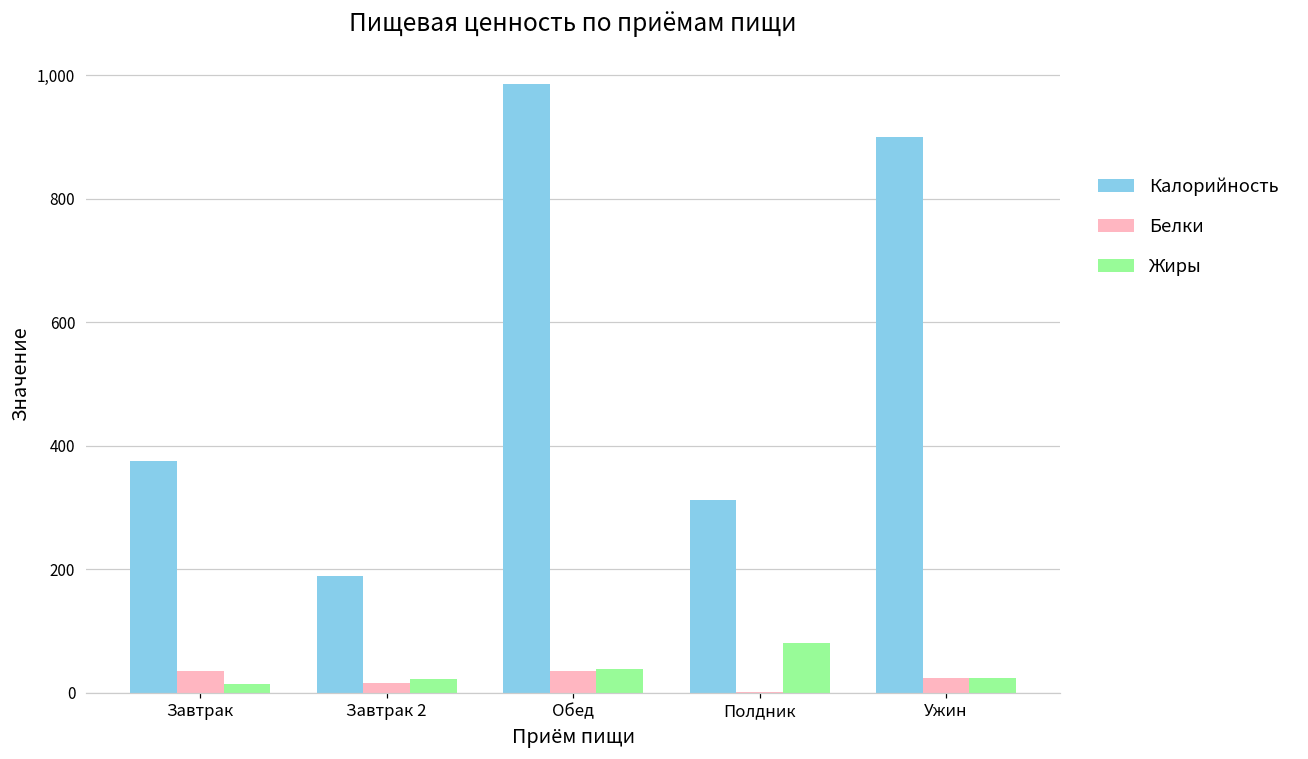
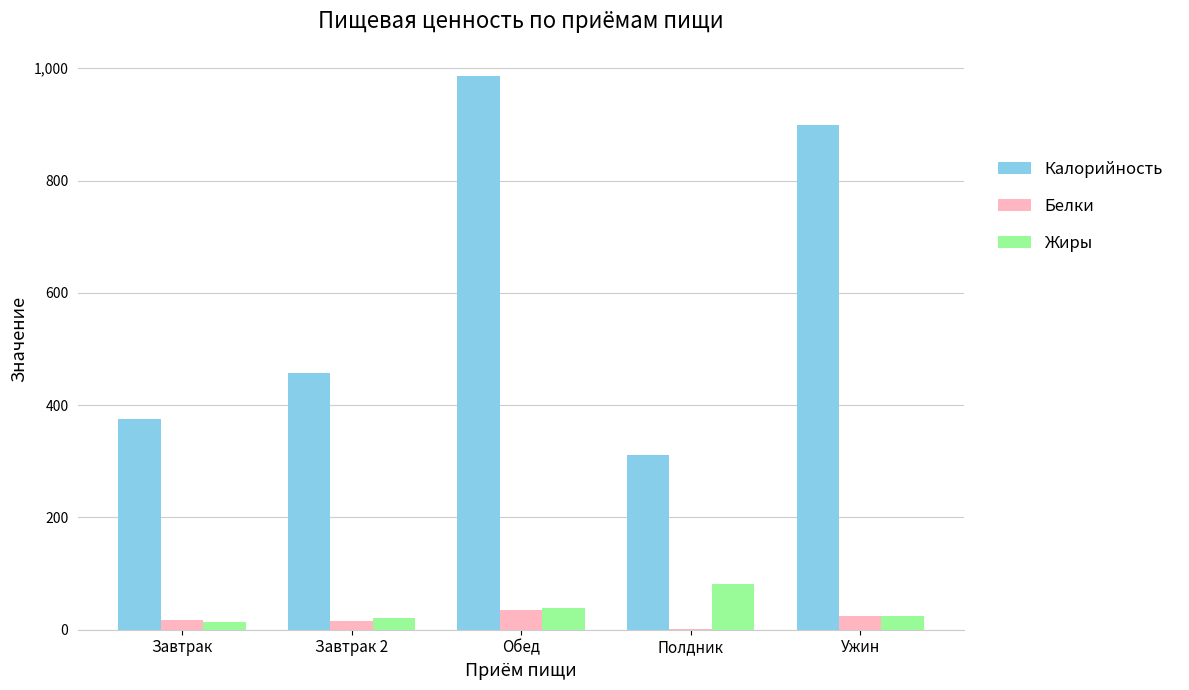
  {
    "Калорийность": {
      "Завтрак": 370,
-     "Завтрак 2": 190,
+     "Завтрак 2": 460,
      "Обед": 990,
      "Полдник": 310,
      "Ужин": 900
    },
    "Белки": {
-     "Завтрак": 30,
+     "Завтрак": 20,
      "Завтрак 2": 20,
      "Обед": 40,
      "Ужин": 20
    },
    "Жиры": {
      "Завтрак": 10,
      "Завтрак 2": 20,
      "Обед": 40,
      "Полдник": 80,
      "Ужин": 20
    }
  }
